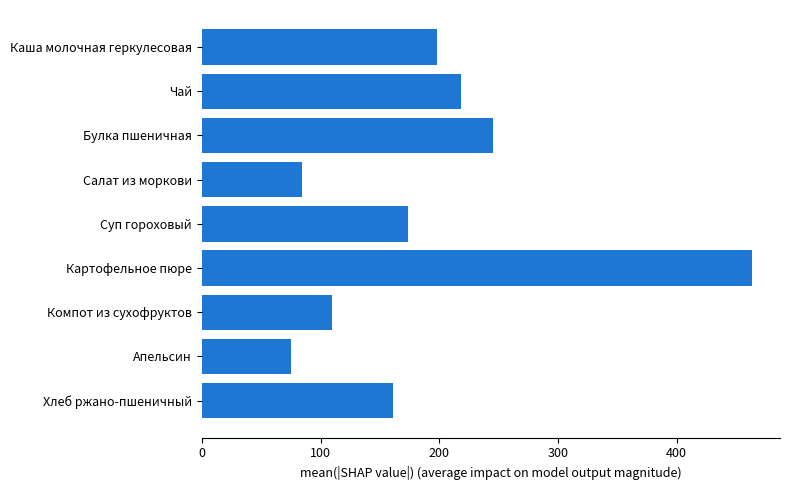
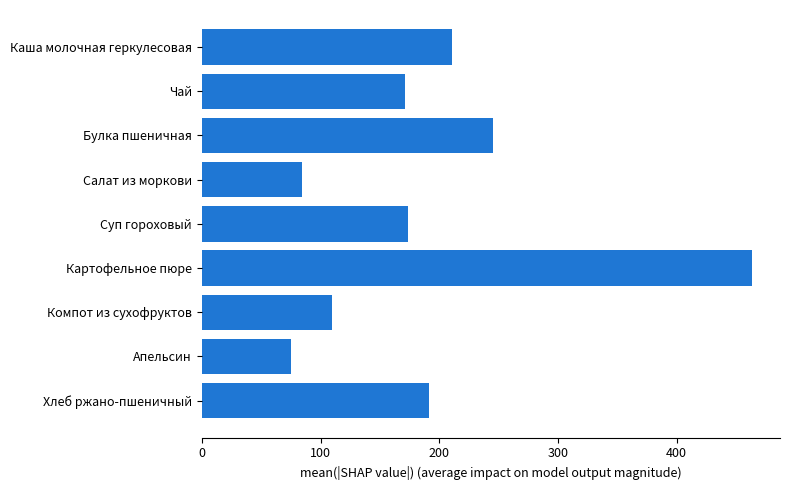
  {
-   "Каша молочная геркулесовая": 198,
-   "Чай": 218,
+   "Каша молочная геркулесовая": 211,
+   "Чай": 171,
    "Булка пшеничная": 245,
    "Салат из моркови": 84,
    "Суп гороховый": 173,
    "Картофельное пюре": 464,
    "Компот из сухофруктов": 110,
    "Апельсин": 75,
-   "Хлеб ржано-пшеничный": 161
+   "Хлеб ржано-пшеничный": 191
  }
